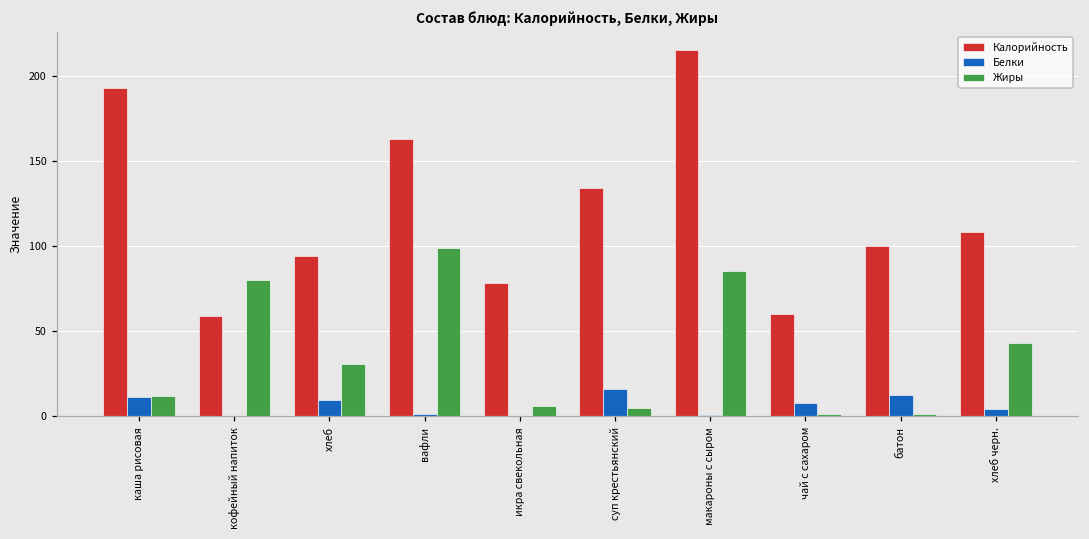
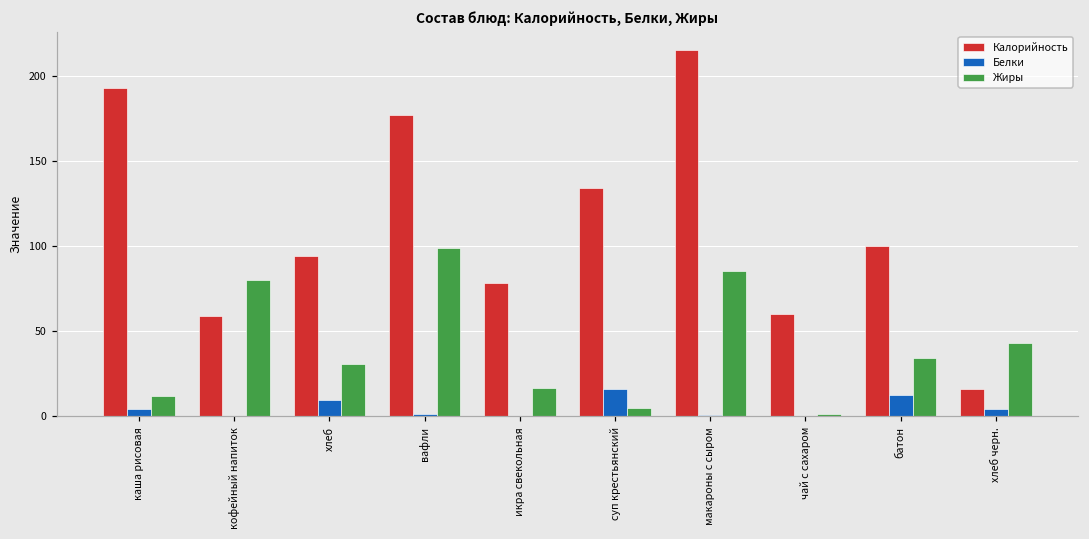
  {
    "Калорийность": {
      "каша рисовая": 193,
      "кофейный напиток": 59,
      "хлеб": 94,
-     "вафли": 163,
+     "вафли": 177,
      "икра свекольная": 78,
      "суп крестьянский": 134,
      "макароны с сыром": 215,
      "чай с сахаром": 60,
      "батон": 100,
-     "хлеб черн.": 108
+     "хлеб черн.": 16
    },
    "Белки": {
-     "каша рисовая": 11,
+     "каша рисовая": 4,
      "хлеб": 9,
      "икра свекольная": 0,
      "суп крестьянский": 16,
-     "чай с сахаром": 8,
+     "чай с сахаром": 0,
      "батон": 12,
      "хлеб черн.": 4
    },
    "Жиры": {
      "каша рисовая": 12,
      "кофейный напиток": 80,
      "хлеб": 31,
      "вафли": 99,
-     "икра свекольная": 6,
+     "икра свекольная": 16,
      "суп крестьянский": 5,
      "макароны с сыром": 85,
-     "батон": 1,
+     "батон": 34,
      "хлеб черн.": 43
    }
  }
